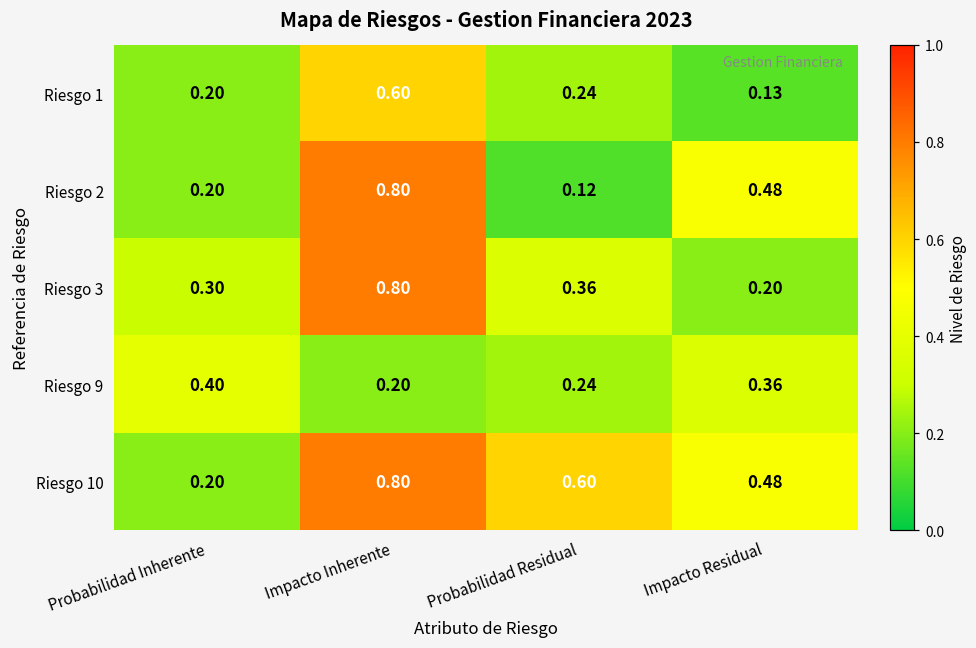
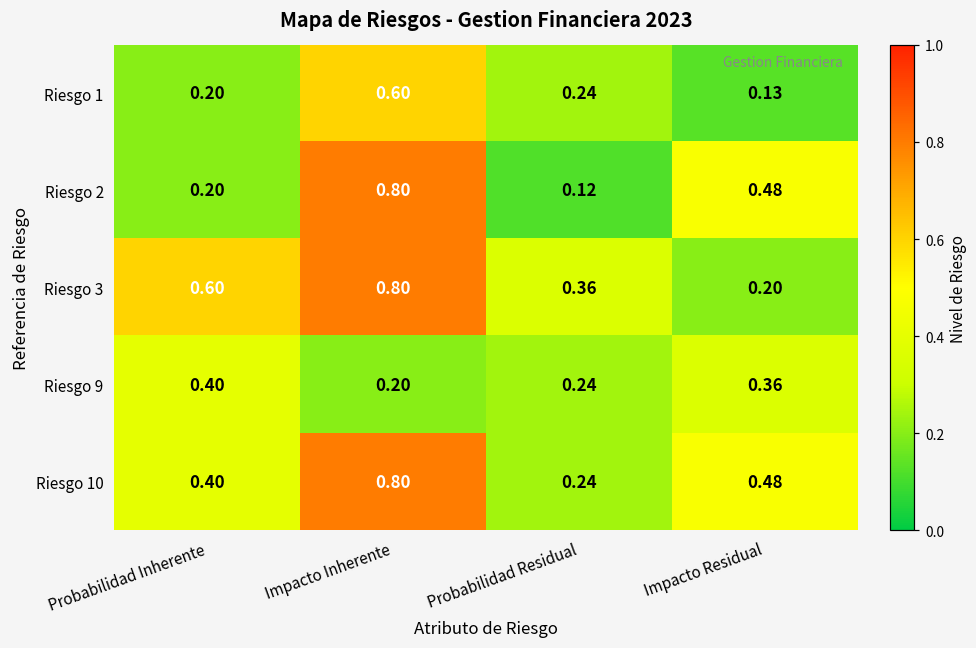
  {
    "Riesgo 1": {
      "Probabilidad Inherente": 0.20,
      "Impacto Inherente": 0.60,
      "Probabilidad Residual": 0.24
    },
    "Riesgo 2": {
      "Probabilidad Inherente": 0.20,
      "Impacto Inherente": 0.80,
      "Probabilidad Residual": 0.12,
      "Impacto Residual": 0.48
    },
    "Riesgo 3": {
-     "Probabilidad Inherente": 0.30,
+     "Probabilidad Inherente": 0.60,
      "Impacto Inherente": 0.80,
      "Probabilidad Residual": 0.36,
      "Impacto Residual": 0.20
    },
    "Riesgo 9": {
      "Probabilidad Inherente": 0.40,
      "Impacto Inherente": 0.20,
      "Probabilidad Residual": 0.24,
      "Impacto Residual": 0.36
    },
    "Riesgo 10": {
-     "Probabilidad Inherente": 0.20,
+     "Probabilidad Inherente": 0.40,
      "Impacto Inherente": 0.80,
-     "Probabilidad Residual": 0.60,
+     "Probabilidad Residual": 0.24,
      "Impacto Residual": 0.48
    }
  }
